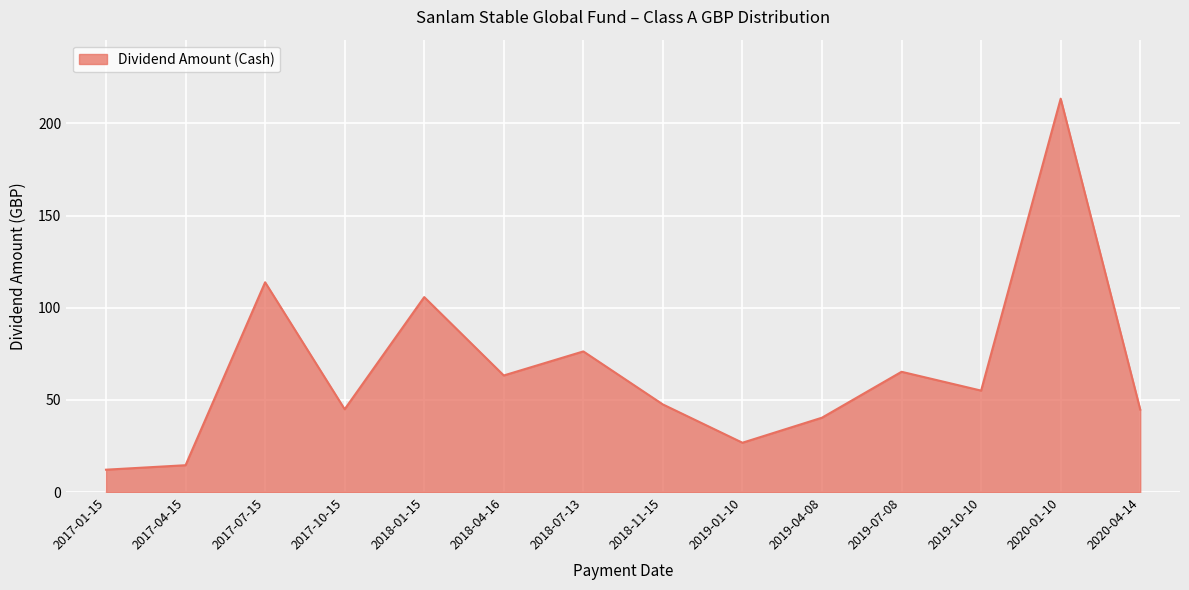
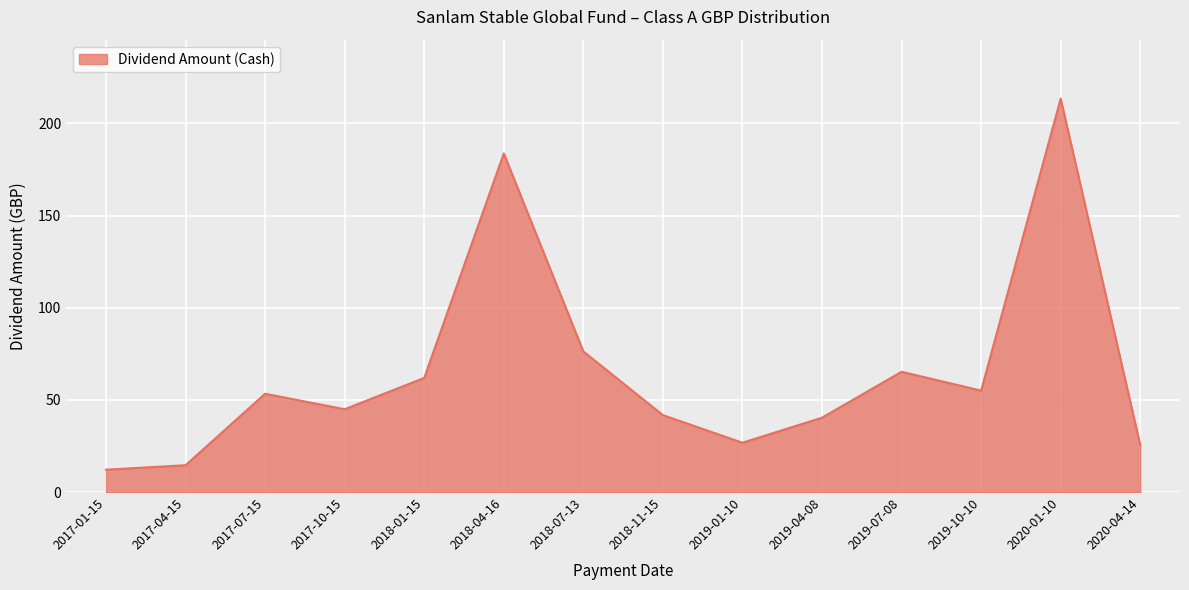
  {
    "2017-01-15": 12,
    "2017-04-15": 15,
-   "2017-07-15": 114,
+   "2017-07-15": 53,
    "2017-10-15": 45,
-   "2018-01-15": 106,
-   "2018-04-16": 63,
+   "2018-01-15": 62,
+   "2018-04-16": 184,
    "2018-07-13": 76,
-   "2018-11-15": 48,
+   "2018-11-15": 42,
    "2019-01-10": 27,
    "2019-04-08": 40,
    "2019-07-08": 65,
    "2019-10-10": 55,
    "2020-01-10": 213,
-   "2020-04-14": 45
+   "2020-04-14": 26
  }
